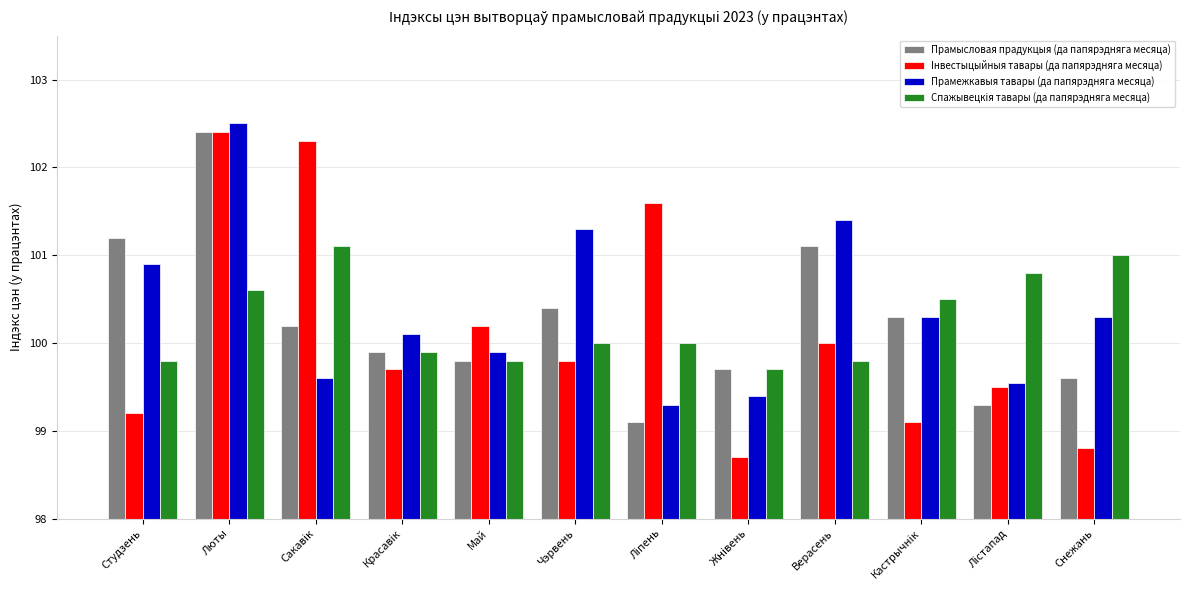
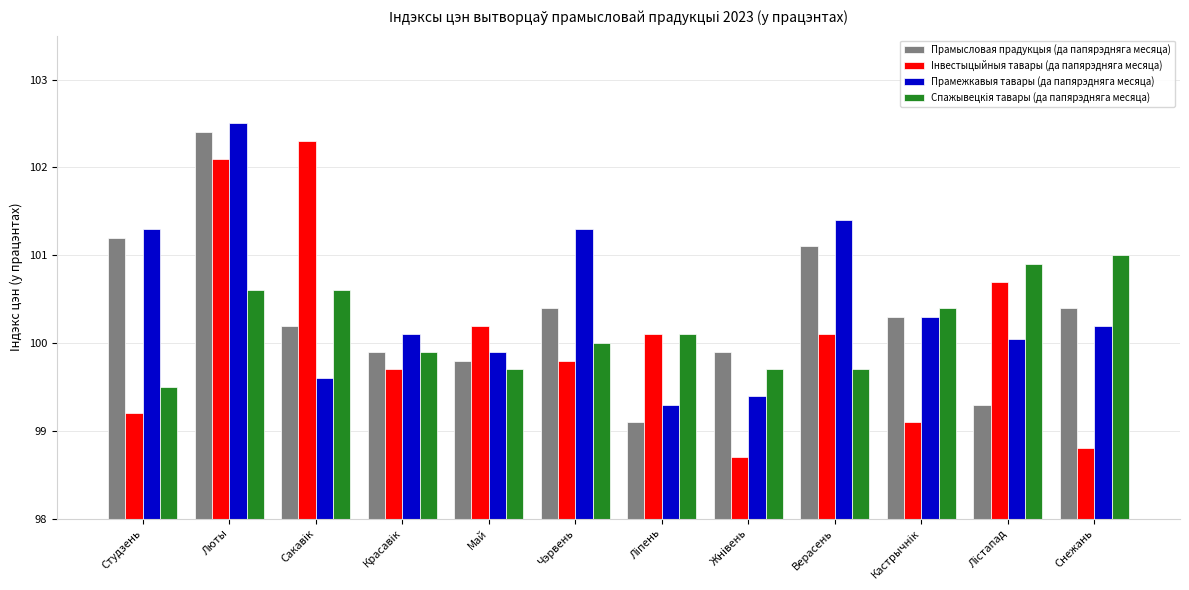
  {
    "Прамысловая прадукцыя (да папярэдняга месяца)": {
      "Студзень": 101.2,
      "Люты": 102.4,
      "Сакавік": 100.2,
      "Красавік": 99.9,
      "Май": 99.8,
      "Чэрвень": 100.4,
      "Ліпень": 99.1,
-     "Жнівень": 99.7,
+     "Жнівень": 99.9,
      "Верасень": 101.1,
      "Кастрычнік": 100.3,
      "Лістапад": 99.3,
-     "Снежань": 99.6
+     "Снежань": 100.4
    },
    "Інвестыцыйныя тавары (да папярэдняга месяца)": {
      "Студзень": 99.2,
-     "Люты": 102.4,
+     "Люты": 102.1,
      "Сакавік": 102.3,
      "Красавік": 99.7,
      "Май": 100.2,
      "Чэрвень": 99.8,
-     "Ліпень": 101.6,
+     "Ліпень": 100.1,
      "Жнівень": 98.7,
-     "Верасень": 100.0,
+     "Верасень": 100.1,
      "Кастрычнік": 99.1,
-     "Лістапад": 99.5,
+     "Лістапад": 100.7,
      "Снежань": 98.8
    },
    "Прамежкавыя тавары (да папярэдняга месяца)": {
-     "Студзень": 100.9,
+     "Студзень": 101.3,
      "Люты": 102.5,
      "Сакавік": 99.6,
      "Красавік": 100.1,
      "Май": 99.9,
      "Чэрвень": 101.3,
      "Ліпень": 99.3,
      "Жнівень": 99.4,
      "Верасень": 101.4,
      "Кастрычнік": 100.3,
-     "Лістапад": 99.5,
-     "Снежань": 100.3
+     "Лістапад": 100.1,
+     "Снежань": 100.2
    },
    "Спажывецкія тавары (да папярэдняга месяца)": {
-     "Студзень": 99.8,
+     "Студзень": 99.5,
      "Люты": 100.6,
-     "Сакавік": 101.1,
+     "Сакавік": 100.6,
      "Красавік": 99.9,
-     "Май": 99.8,
+     "Май": 99.7,
      "Чэрвень": 100.0,
-     "Ліпень": 100.0,
+     "Ліпень": 100.1,
      "Жнівень": 99.7,
-     "Верасень": 99.8,
-     "Кастрычнік": 100.5,
-     "Лістапад": 100.8,
+     "Верасень": 99.7,
+     "Кастрычнік": 100.4,
+     "Лістапад": 100.9,
      "Снежань": 101.0
    }
  }
